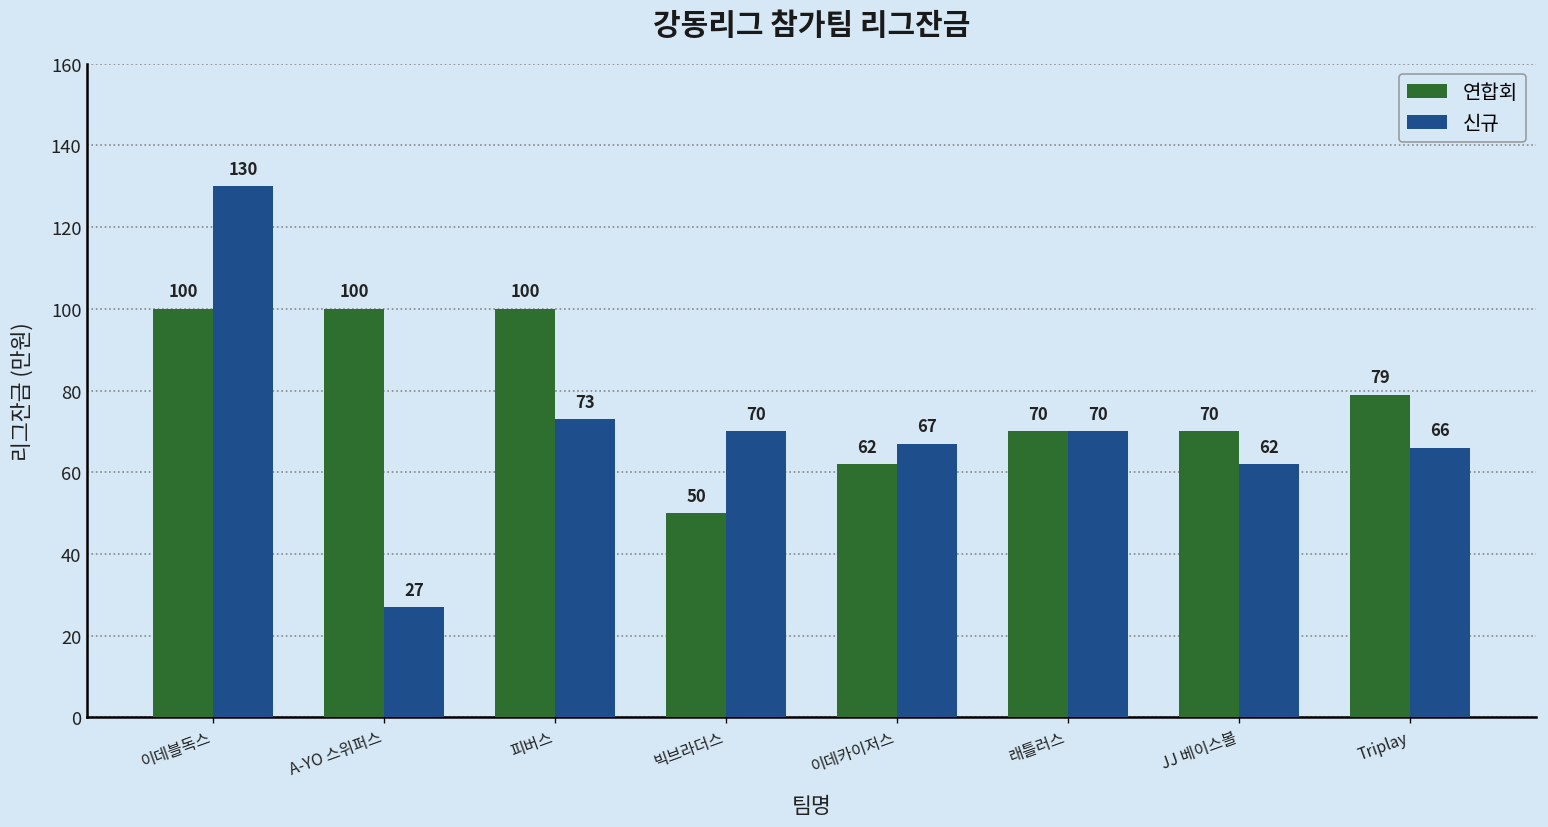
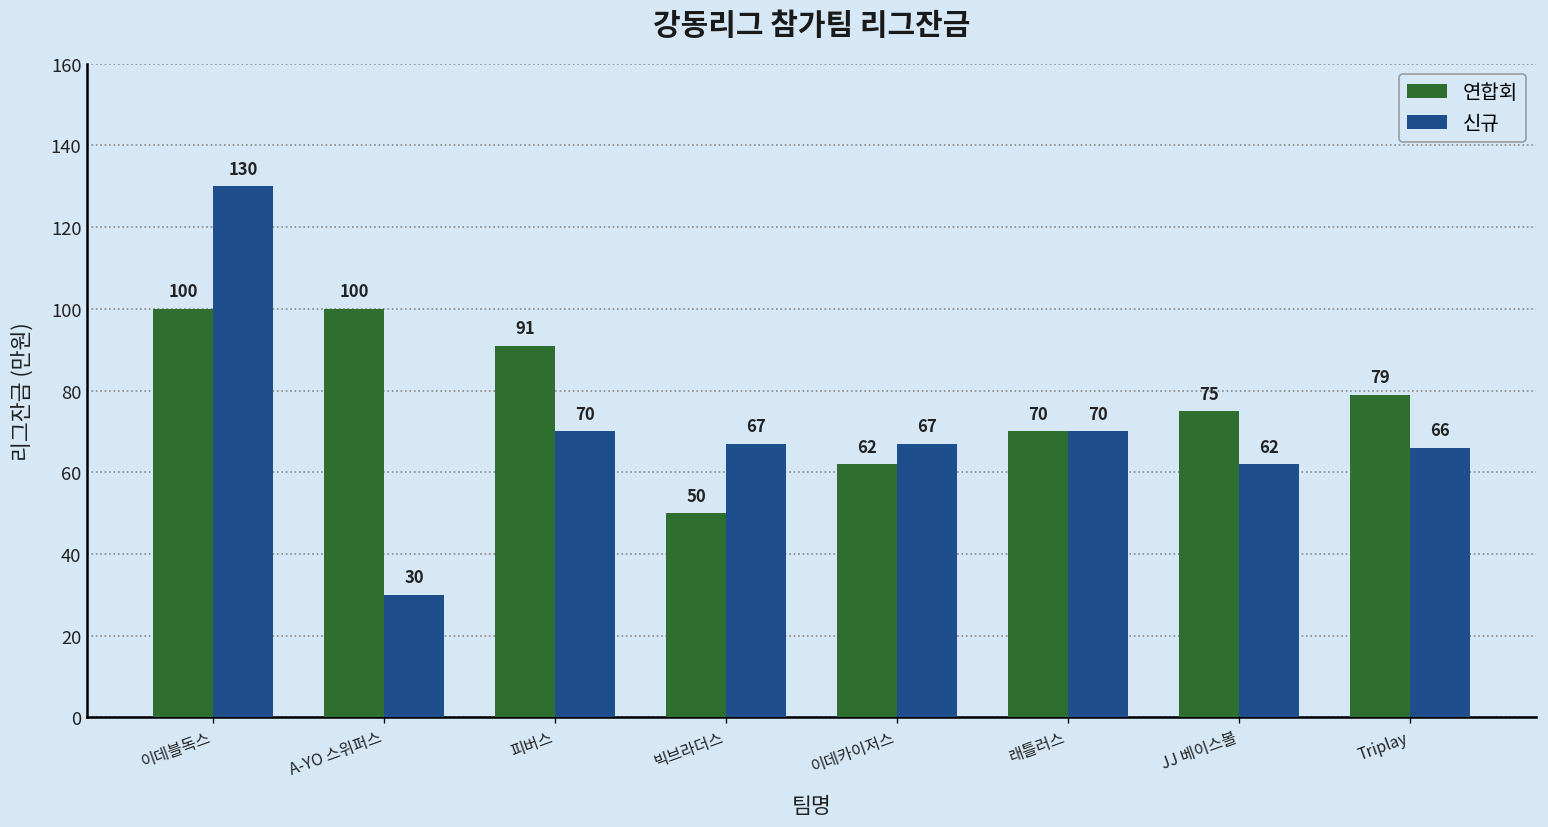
  {
    "연합회": {
      "이데블독스": 100,
      "A-YO 스위퍼스": 100,
-     "피버스": 100,
+     "피버스": 91,
      "빅브라더스": 50,
      "이데카이저스": 62,
      "래틀러스": 70,
-     "JJ 베이스볼": 70,
+     "JJ 베이스볼": 75,
      "Triplay": 79
    },
    "신규": {
      "이데블독스": 130,
-     "A-YO 스위퍼스": 27,
-     "피버스": 73,
-     "빅브라더스": 70,
+     "A-YO 스위퍼스": 30,
+     "피버스": 70,
+     "빅브라더스": 67,
      "이데카이저스": 67,
      "래틀러스": 70,
      "JJ 베이스볼": 62,
      "Triplay": 66
    }
  }
